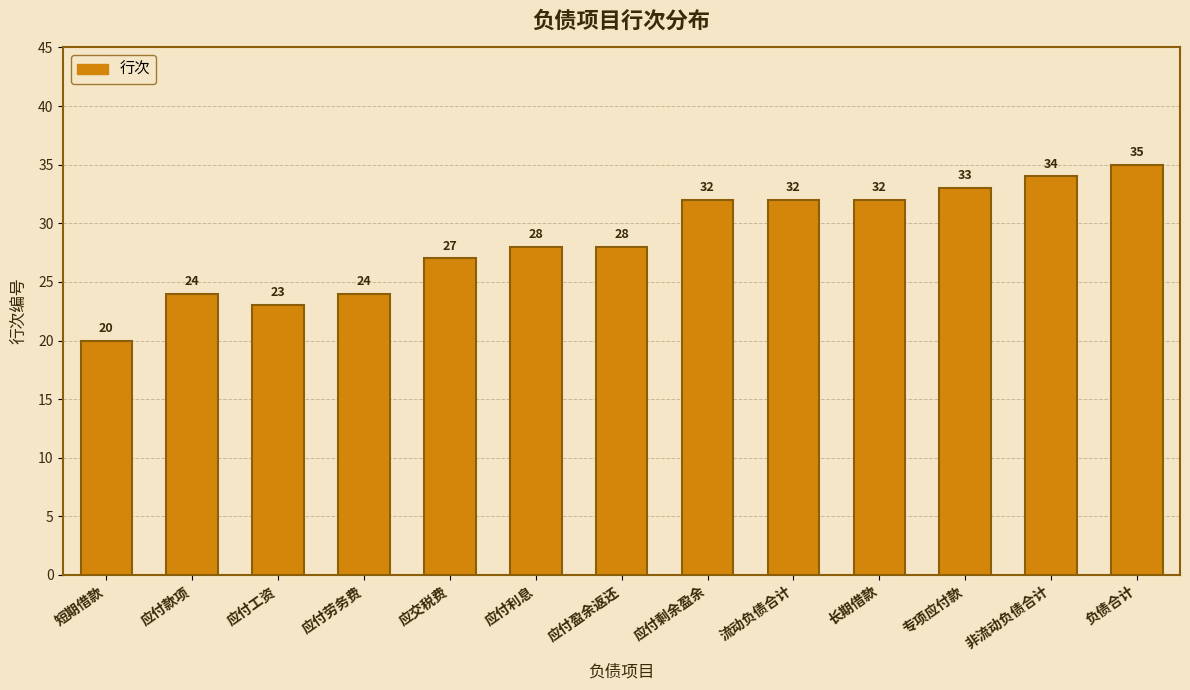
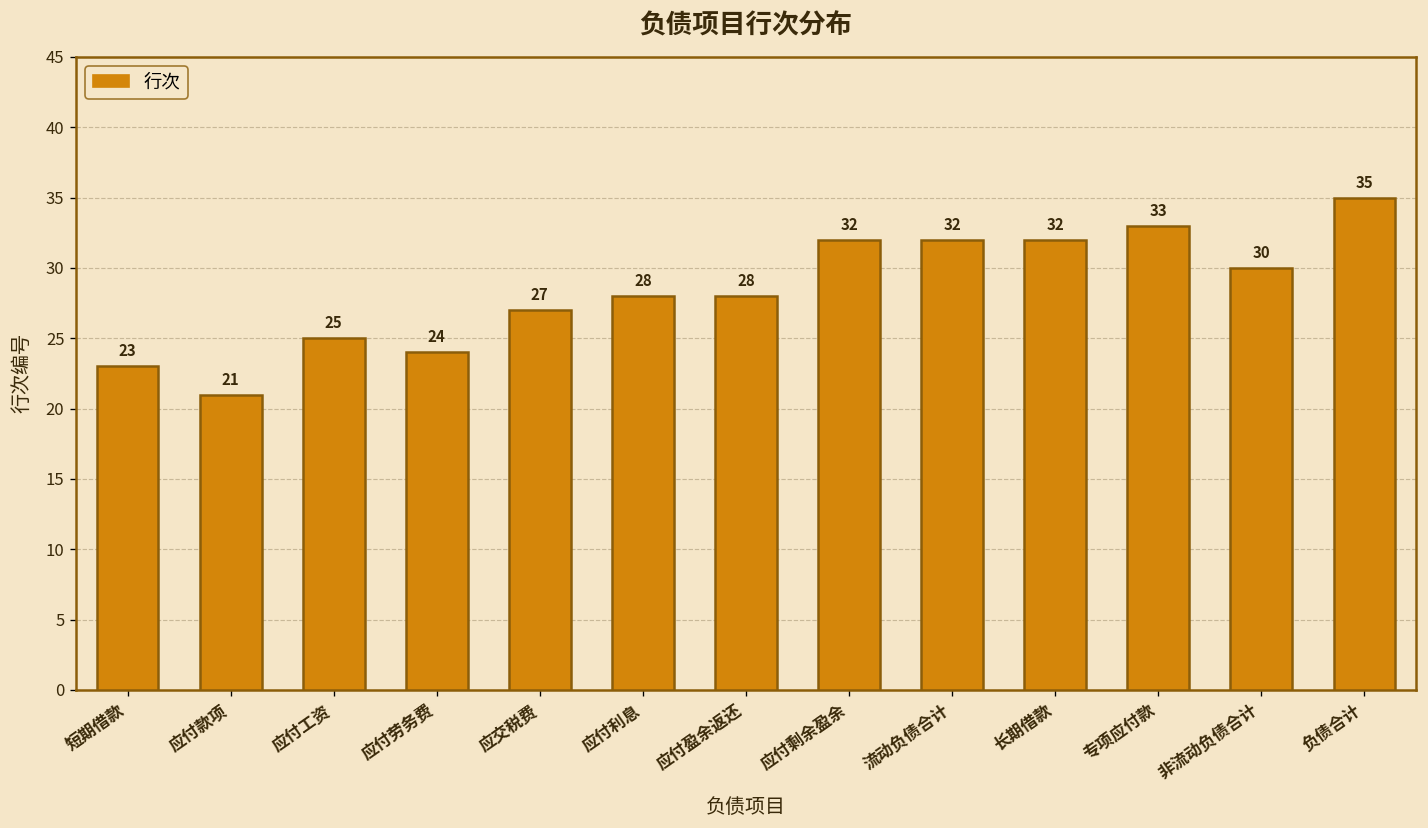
  {
-   "短期借款": 20,
-   "应付款项": 24,
-   "应付工资": 23,
+   "短期借款": 23,
+   "应付款项": 21,
+   "应付工资": 25,
    "应付劳务费": 24,
    "应交税费": 27,
    "应付利息": 28,
    "应付盈余返还": 28,
    "应付剩余盈余": 32,
    "流动负债合计": 32,
    "长期借款": 32,
    "专项应付款": 33,
-   "非流动负债合计": 34,
+   "非流动负债合计": 30,
    "负债合计": 35
  }
